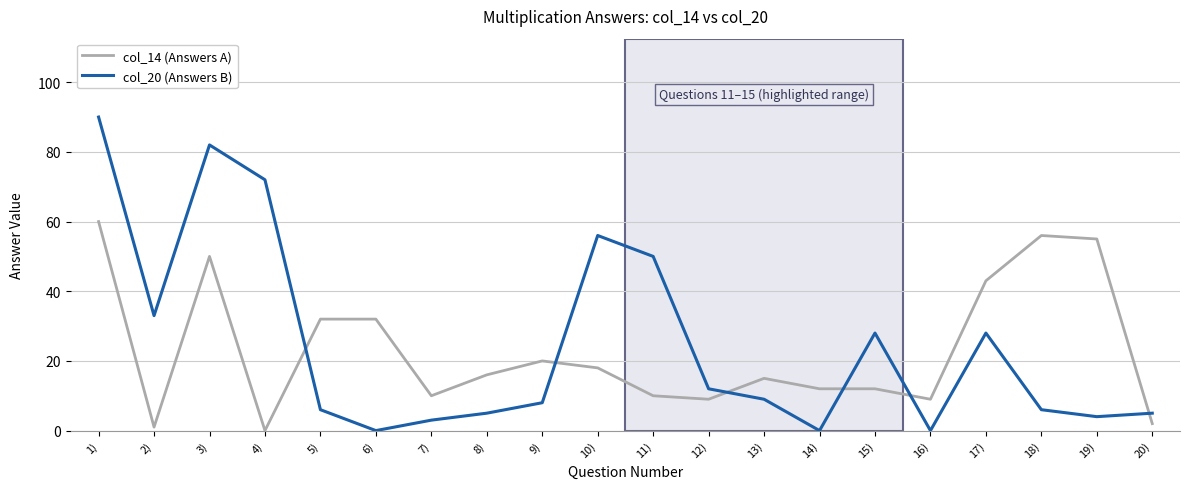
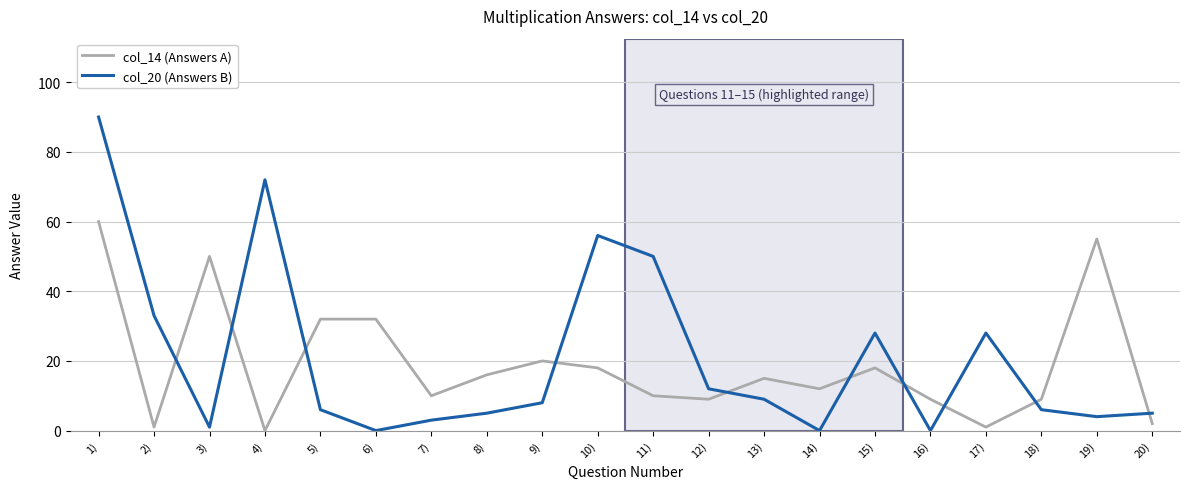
  {
    "col_14 (Answers A)": {
      "1)": 60,
      "2)": 1,
      "3)": 50,
      "4)": 0,
      "5)": 32,
      "6)": 32,
      "7)": 10,
      "8)": 16,
      "9)": 20,
      "10)": 18,
      "11)": 10,
      "12)": 9,
      "13)": 15,
      "14)": 12,
-     "15)": 12,
+     "15)": 18,
      "16)": 9,
-     "17)": 43,
-     "18)": 56,
+     "17)": 1,
+     "18)": 9,
      "19)": 55,
      "20)": 2
    },
    "col_20 (Answers B)": {
      "1)": 90,
      "2)": 33,
-     "3)": 82,
+     "3)": 1,
      "4)": 72,
      "5)": 6,
      "6)": 0,
      "7)": 3,
      "8)": 5,
      "9)": 8,
      "10)": 56,
      "11)": 50,
      "12)": 12,
      "13)": 9,
      "14)": 0,
      "15)": 28,
      "16)": 0,
      "17)": 28,
      "18)": 6,
      "19)": 4,
      "20)": 5
    }
  }
